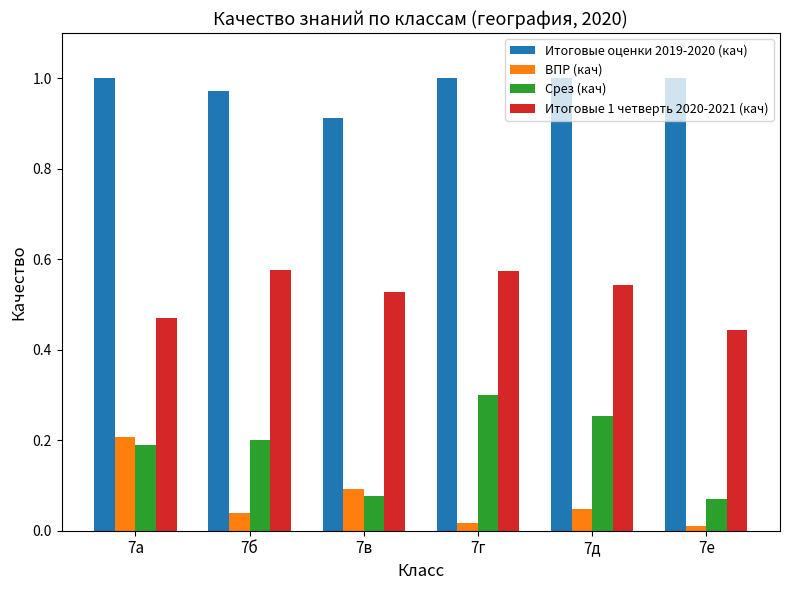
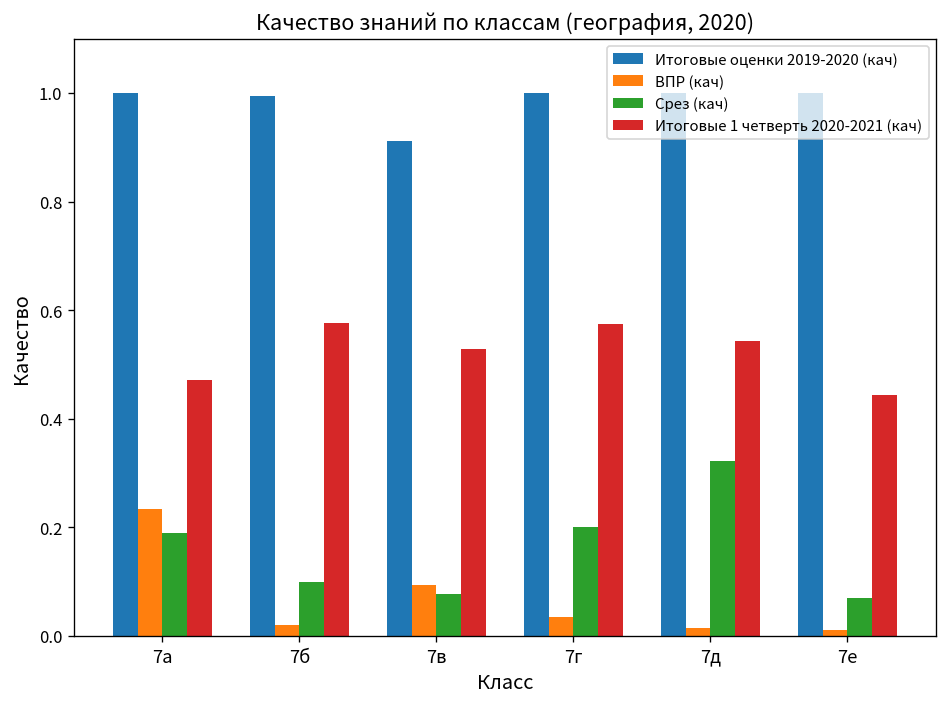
  {
    "Итоговые оценки 2019-2020 (кач)": {
      "7а": 1.00,
-     "7б": 0.97,
+     "7б": 0.99,
      "7в": 0.91,
      "7г": 1.00
    },
    "ВПР (кач)": {
-     "7а": 0.21,
-     "7б": 0.04,
+     "7а": 0.23,
+     "7б": 0.02,
      "7в": 0.09,
-     "7г": 0.02,
-     "7д": 0.05,
+     "7г": 0.03,
+     "7д": 0.01,
      "7е": 0.01
    },
    "Срез (кач)": {
      "7а": 0.19,
-     "7б": 0.2,
+     "7б": 0.1,
      "7в": 0.08,
-     "7г": 0.3,
-     "7д": 0.25,
+     "7г": 0.2,
+     "7д": 0.32,
      "7е": 0.07
    },
    "Итоговые 1 четверть 2020-2021 (кач)": {
      "7а": 0.47,
      "7б": 0.58,
      "7в": 0.53,
      "7г": 0.57,
      "7д": 0.54,
      "7е": 0.44
    }
  }
